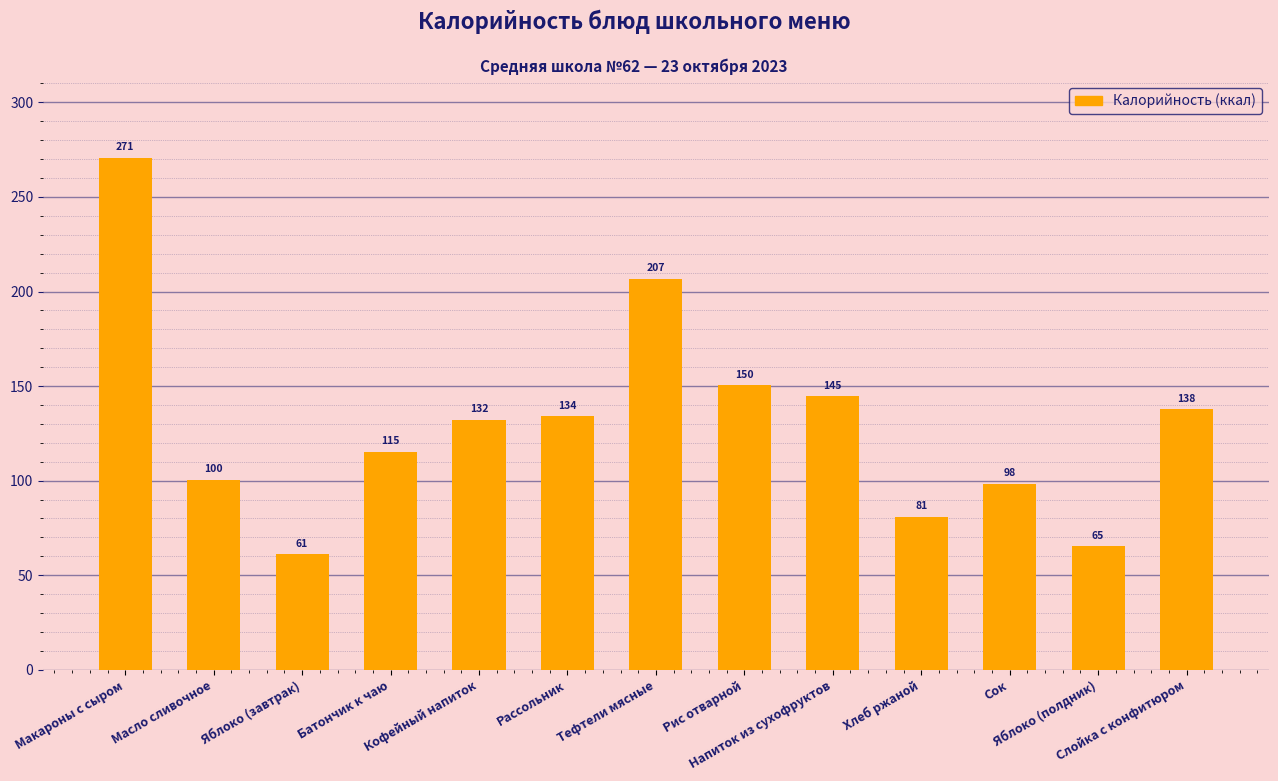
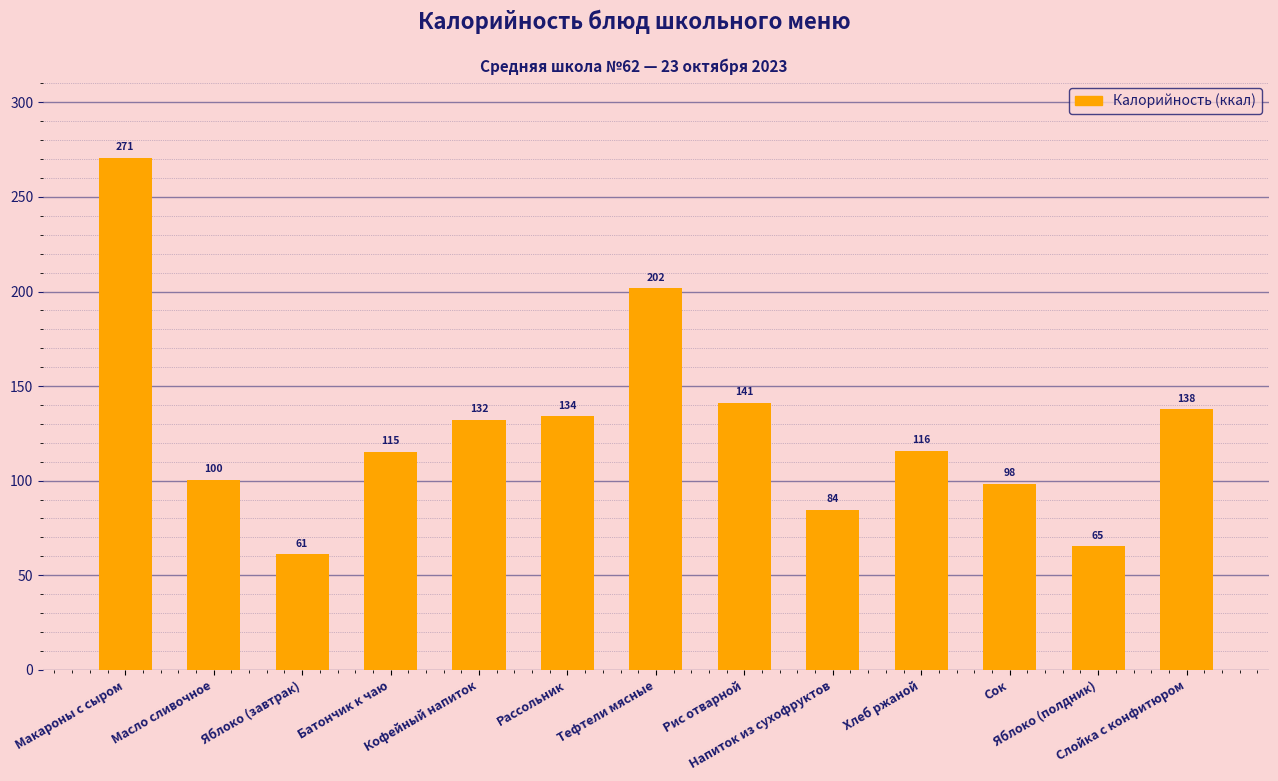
  {
    "Макароны с сыром": 271,
    "Масло сливочное": 100,
    "Яблоко (завтрак)": 61,
    "Батончик к чаю": 115,
    "Кофейный напиток": 132,
    "Рассольник": 134,
-   "Тефтели мясные": 207,
-   "Рис отварной": 150,
-   "Напиток из сухофруктов": 145,
-   "Хлеб ржаной": 81,
+   "Тефтели мясные": 202,
+   "Рис отварной": 141,
+   "Напиток из сухофруктов": 84,
+   "Хлеб ржаной": 116,
    "Сок": 98,
    "Яблоко (полдник)": 65,
    "Слойка с конфитюром": 138
  }
